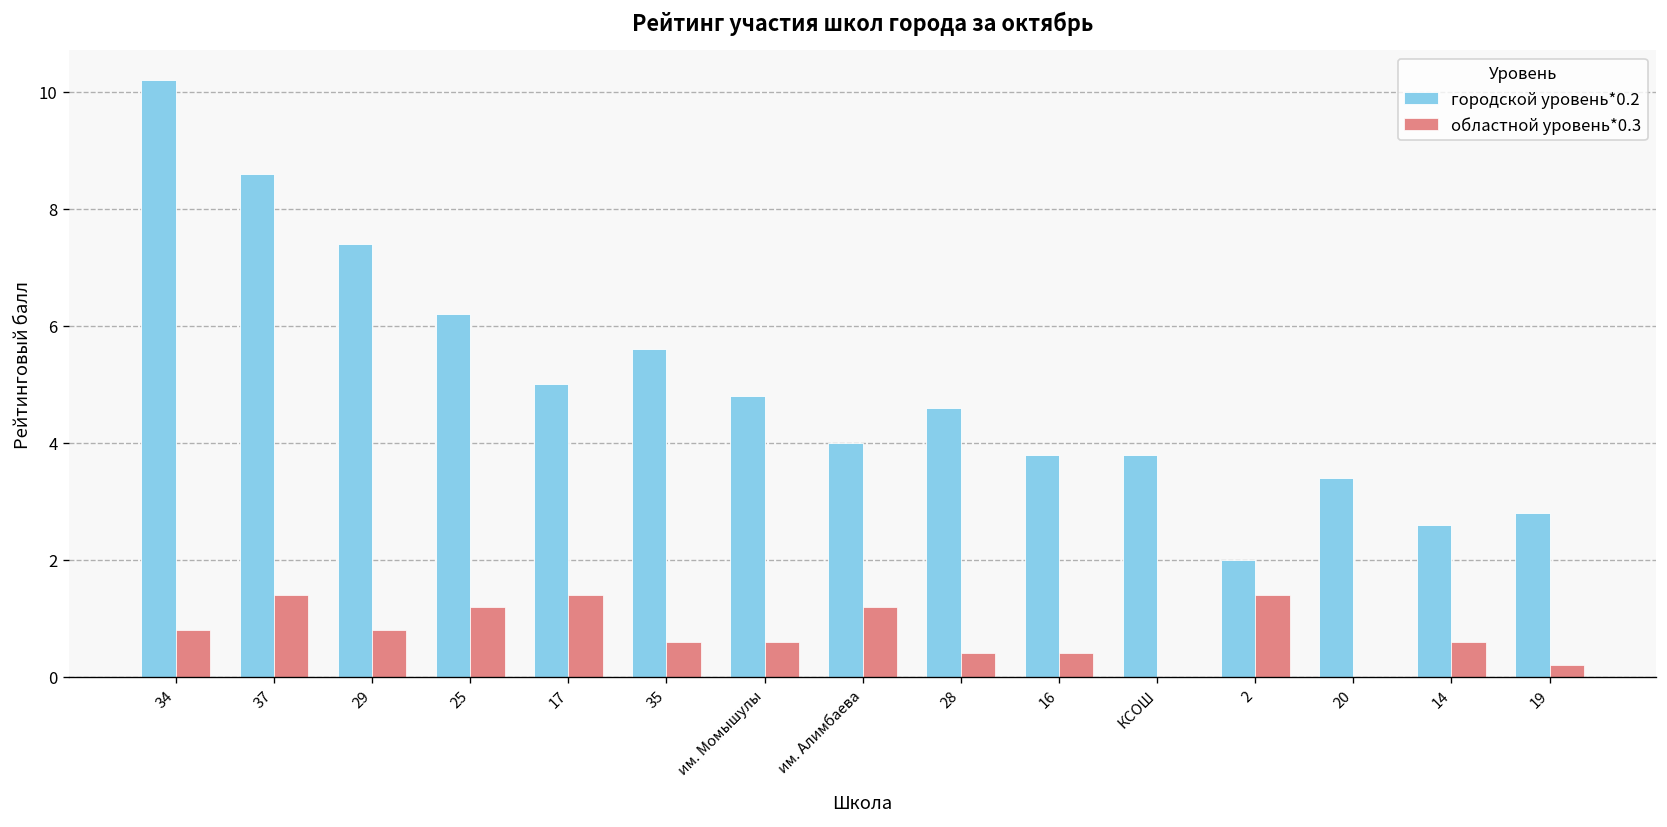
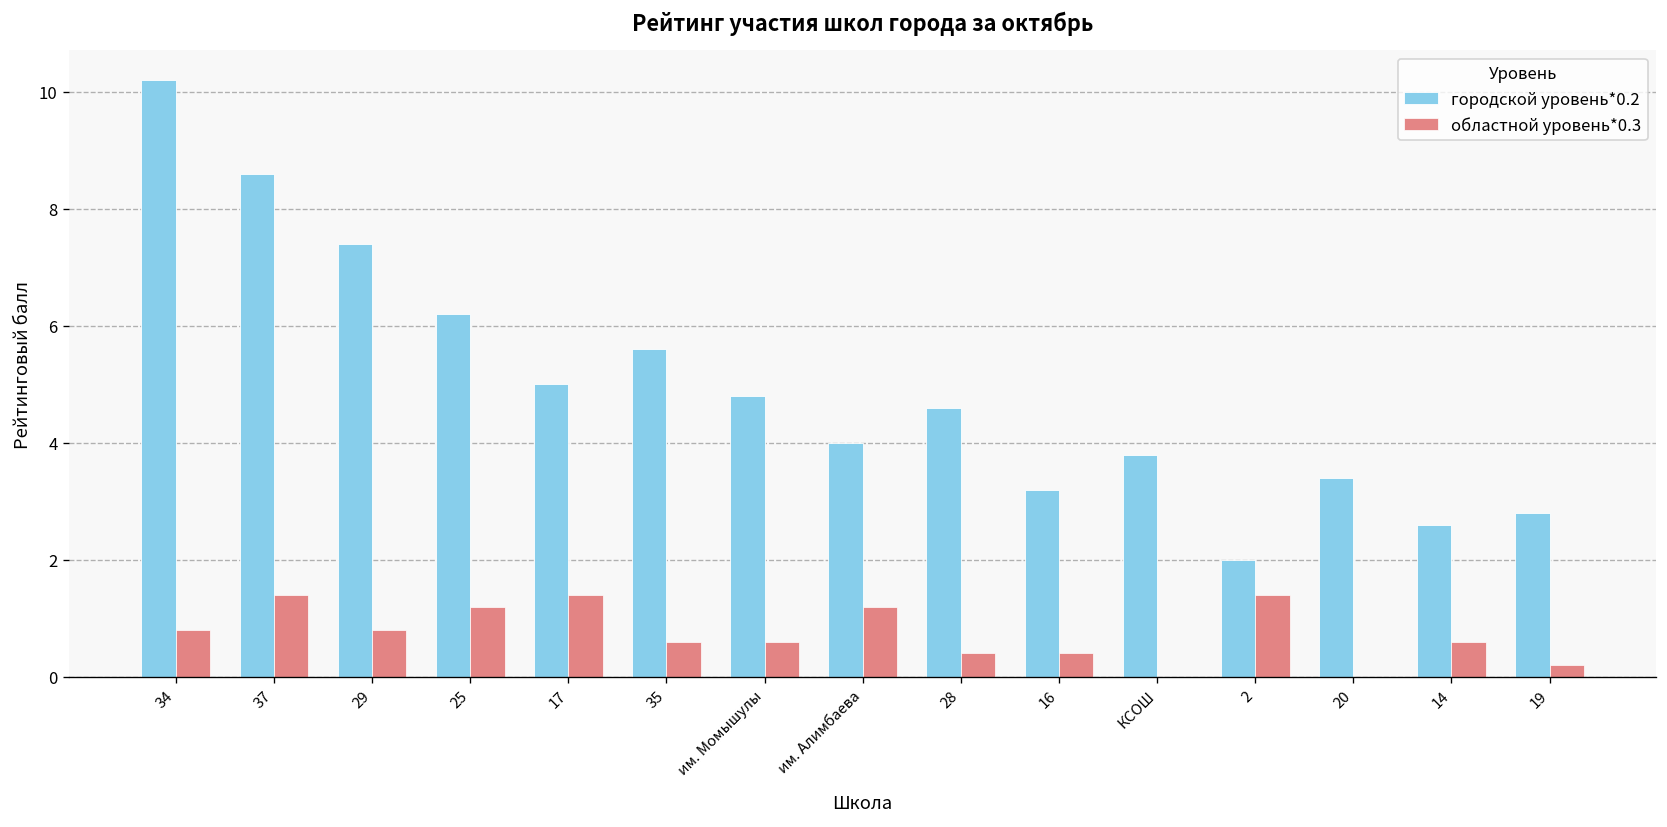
  {
    "городской уровень*0.2": {
      "34": 10.2,
      "37": 8.6,
      "29": 7.4,
      "25": 6.2,
      "17": 5.0,
      "35": 5.6,
      "им. Момышулы": 4.8,
      "им. Алимбаева": 4.0,
      "28": 4.6,
-     "16": 3.8,
+     "16": 3.2,
      "КСОШ": 3.8,
      "2": 2.0,
      "20": 3.4,
      "14": 2.6,
      "19": 2.8
    },
    "областной уровень*0.3": {
      "34": 0.8,
      "37": 1.4,
      "29": 0.8,
      "25": 1.2,
      "17": 1.4,
      "35": 0.6,
      "им. Момышулы": 0.6,
      "им. Алимбаева": 1.2,
      "28": 0.4,
      "16": 0.4,
      "КСОШ": 0.0,
      "2": 1.4,
      "20": 0.0,
      "14": 0.6,
      "19": 0.2
    }
  }
